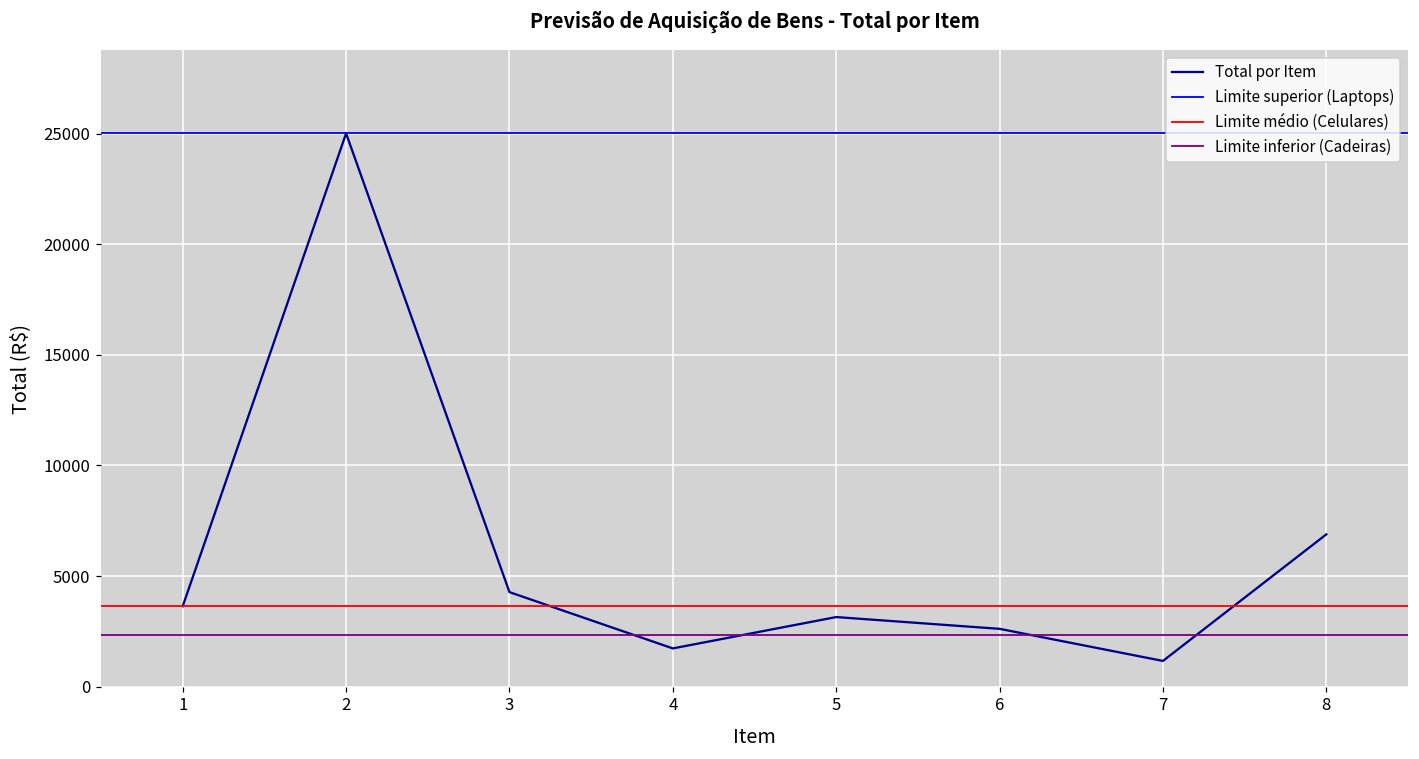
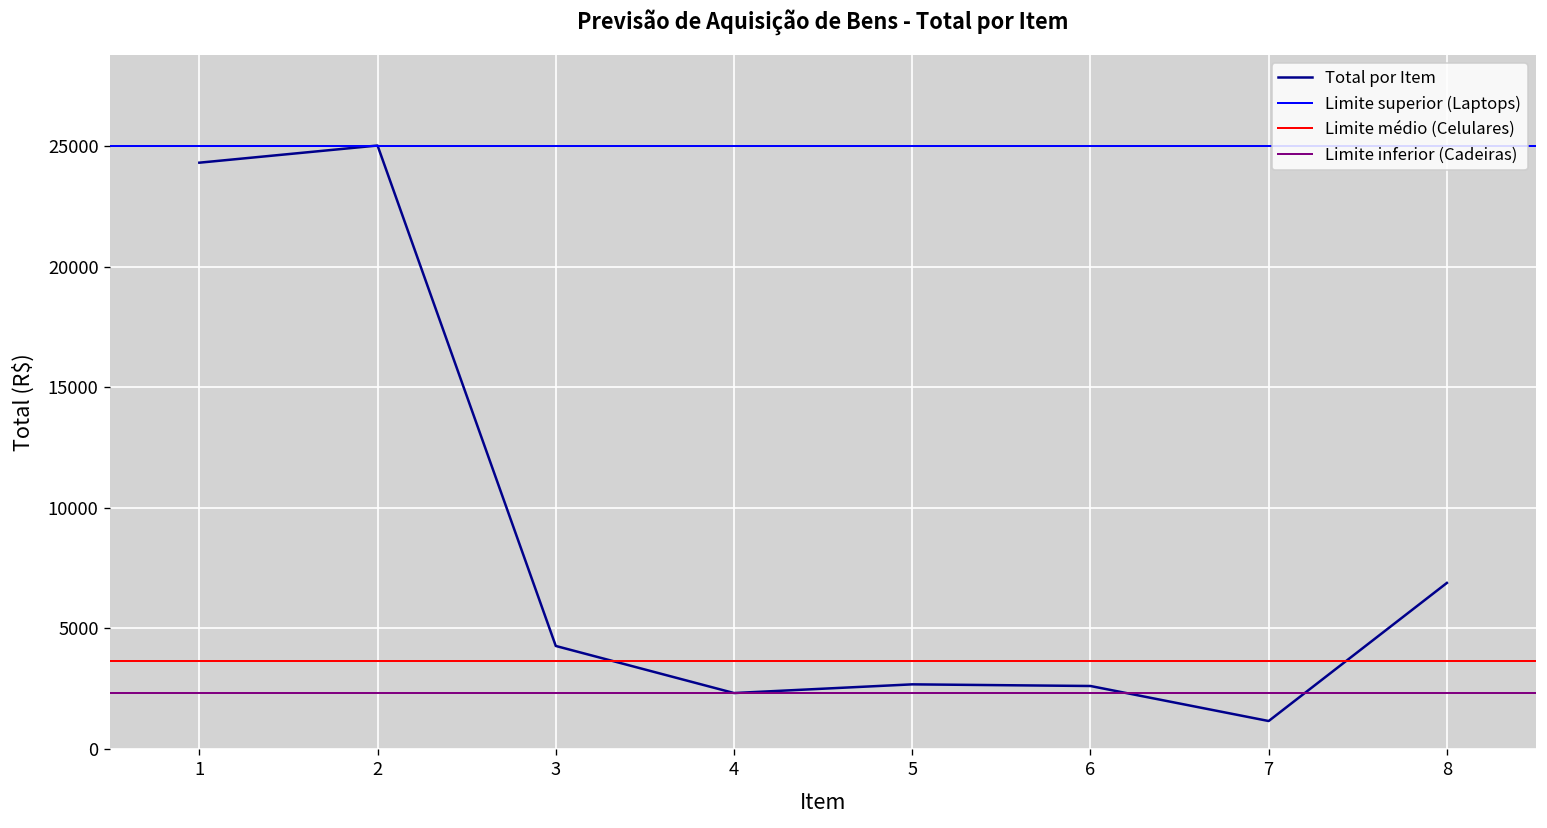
  {
-   "1": 3600,
+   "1": 24300,
    "2": 25000,
    "3": 4300,
-   "4": 1700,
-   "5": 3100,
+   "4": 2300,
+   "5": 2700,
    "6": 2600,
    "7": 1200,
    "8": 6900
  }
